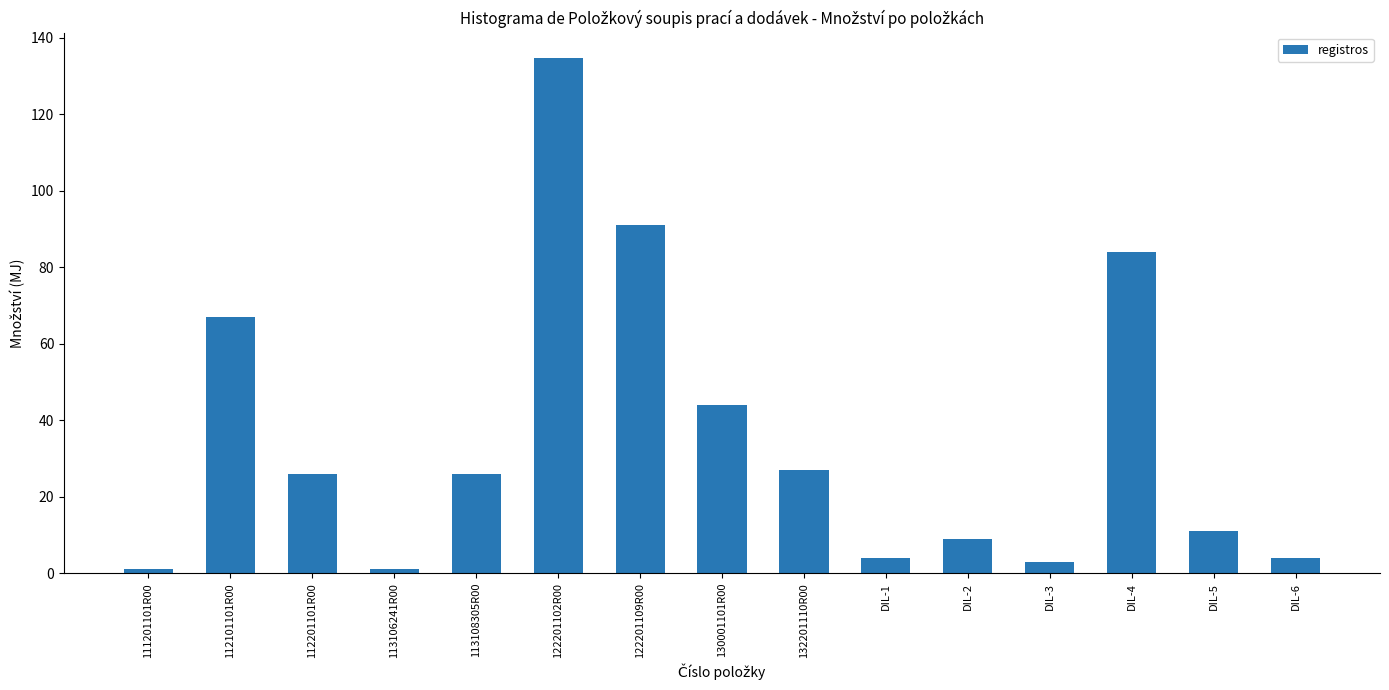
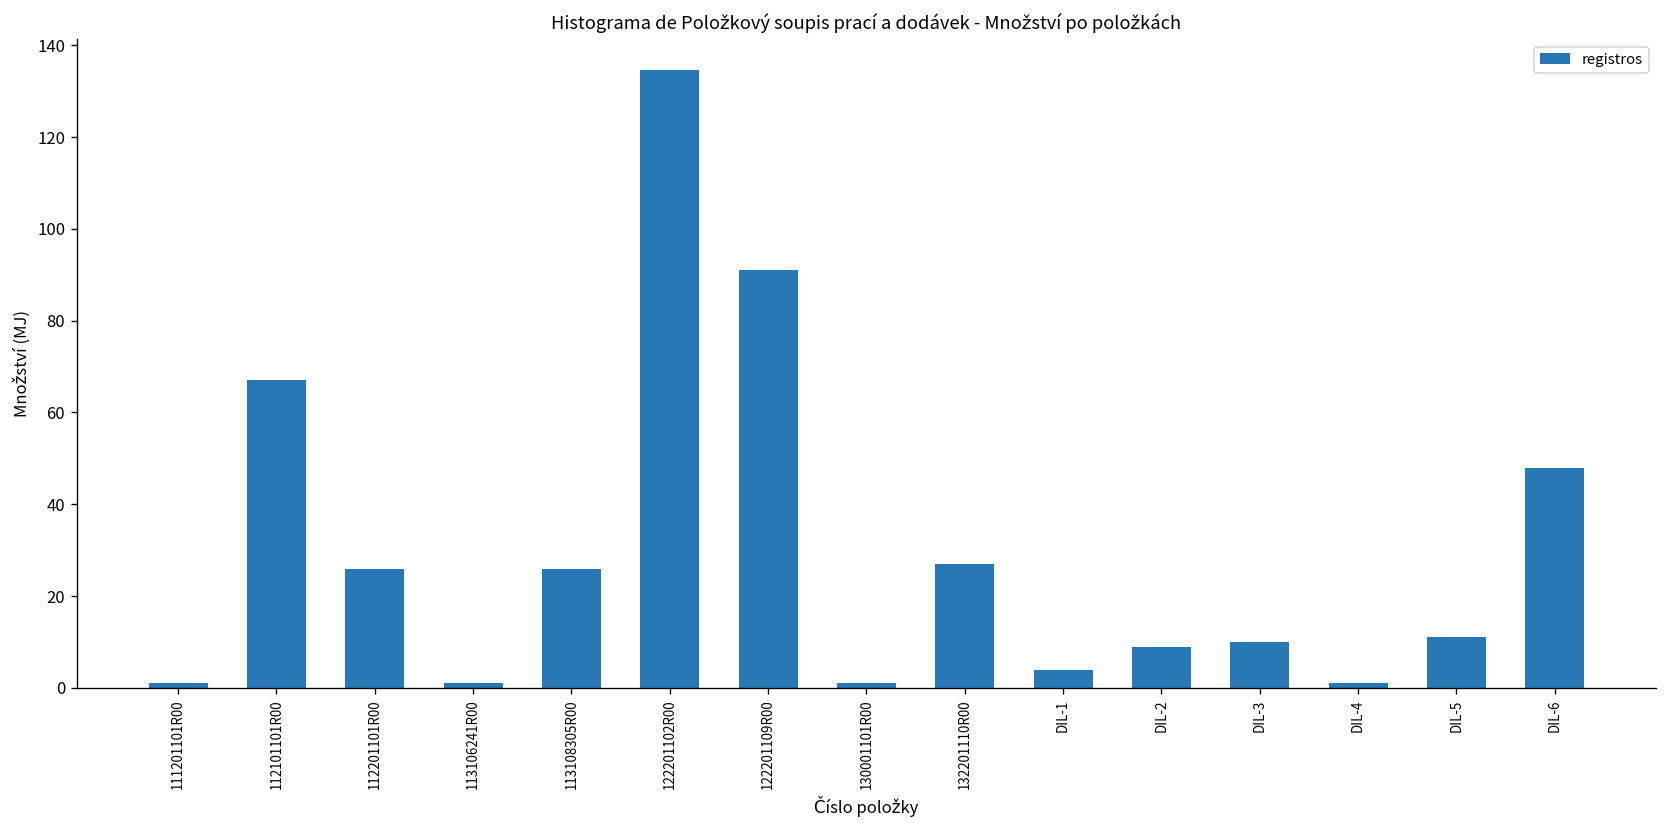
  {
    "111201101R00": 1,
    "112101101R00": 67,
    "112201101R00": 26,
    "113106241R00": 1,
    "113108305R00": 26,
    "122201102R00": 135,
    "122201109R00": 91,
-   "130001101R00": 44,
+   "130001101R00": 1,
    "132201110R00": 27,
    "DIL-1": 4,
    "DIL-2": 9,
-   "DIL-3": 3,
-   "DIL-4": 84,
+   "DIL-3": 10,
+   "DIL-4": 1,
    "DIL-5": 11,
-   "DIL-6": 4
+   "DIL-6": 48
  }
